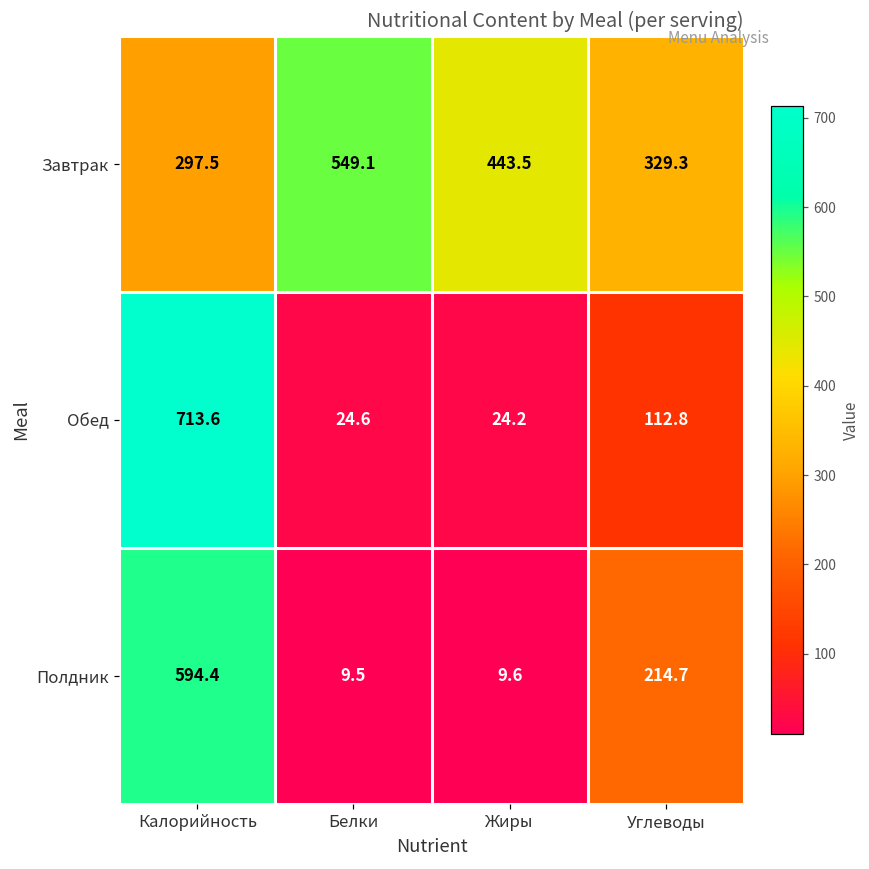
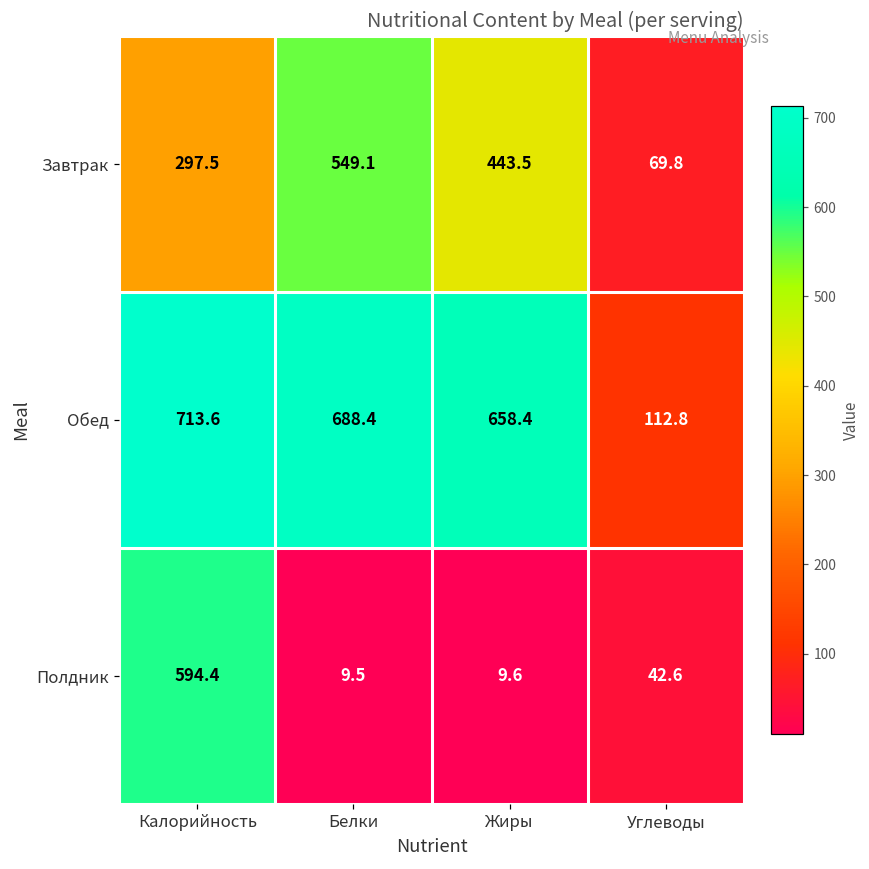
  {
    "Завтрак": {
      "Калорийность": 297.5,
      "Белки": 549.1,
      "Жиры": 443.5,
-     "Углеводы": 329.3
+     "Углеводы": 69.8
    },
    "Обед": {
      "Калорийность": 713.6,
-     "Белки": 24.6,
-     "Жиры": 24.2,
+     "Белки": 688.4,
+     "Жиры": 658.4,
      "Углеводы": 112.8
    },
    "Полдник": {
      "Калорийность": 594.4,
      "Белки": 9.5,
      "Жиры": 9.6,
-     "Углеводы": 214.7
+     "Углеводы": 42.6
    }
  }
